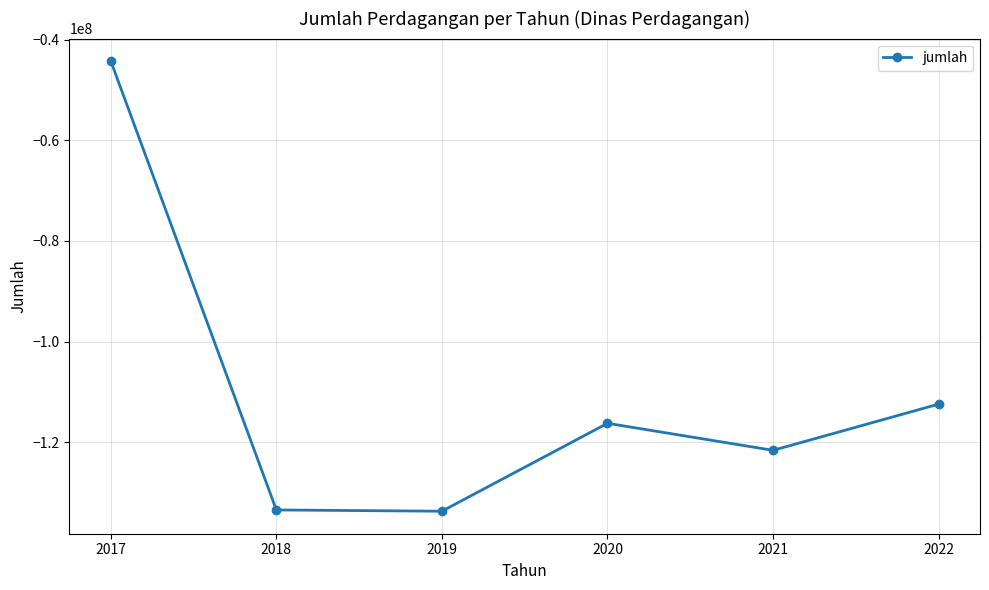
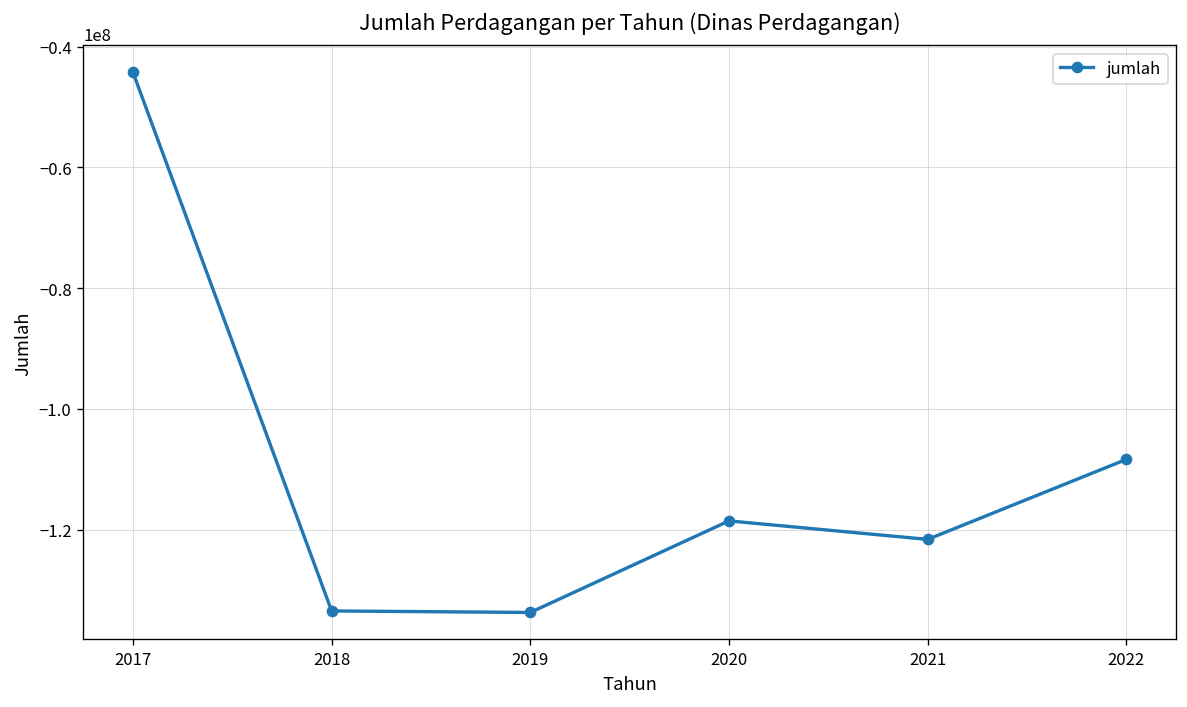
  {
    "2017": -44000000,
    "2018": -133000000,
    "2019": -134000000,
-   "2020": -116000000,
+   "2020": -119000000,
    "2021": -122000000,
-   "2022": -112000000
+   "2022": -108000000
  }
